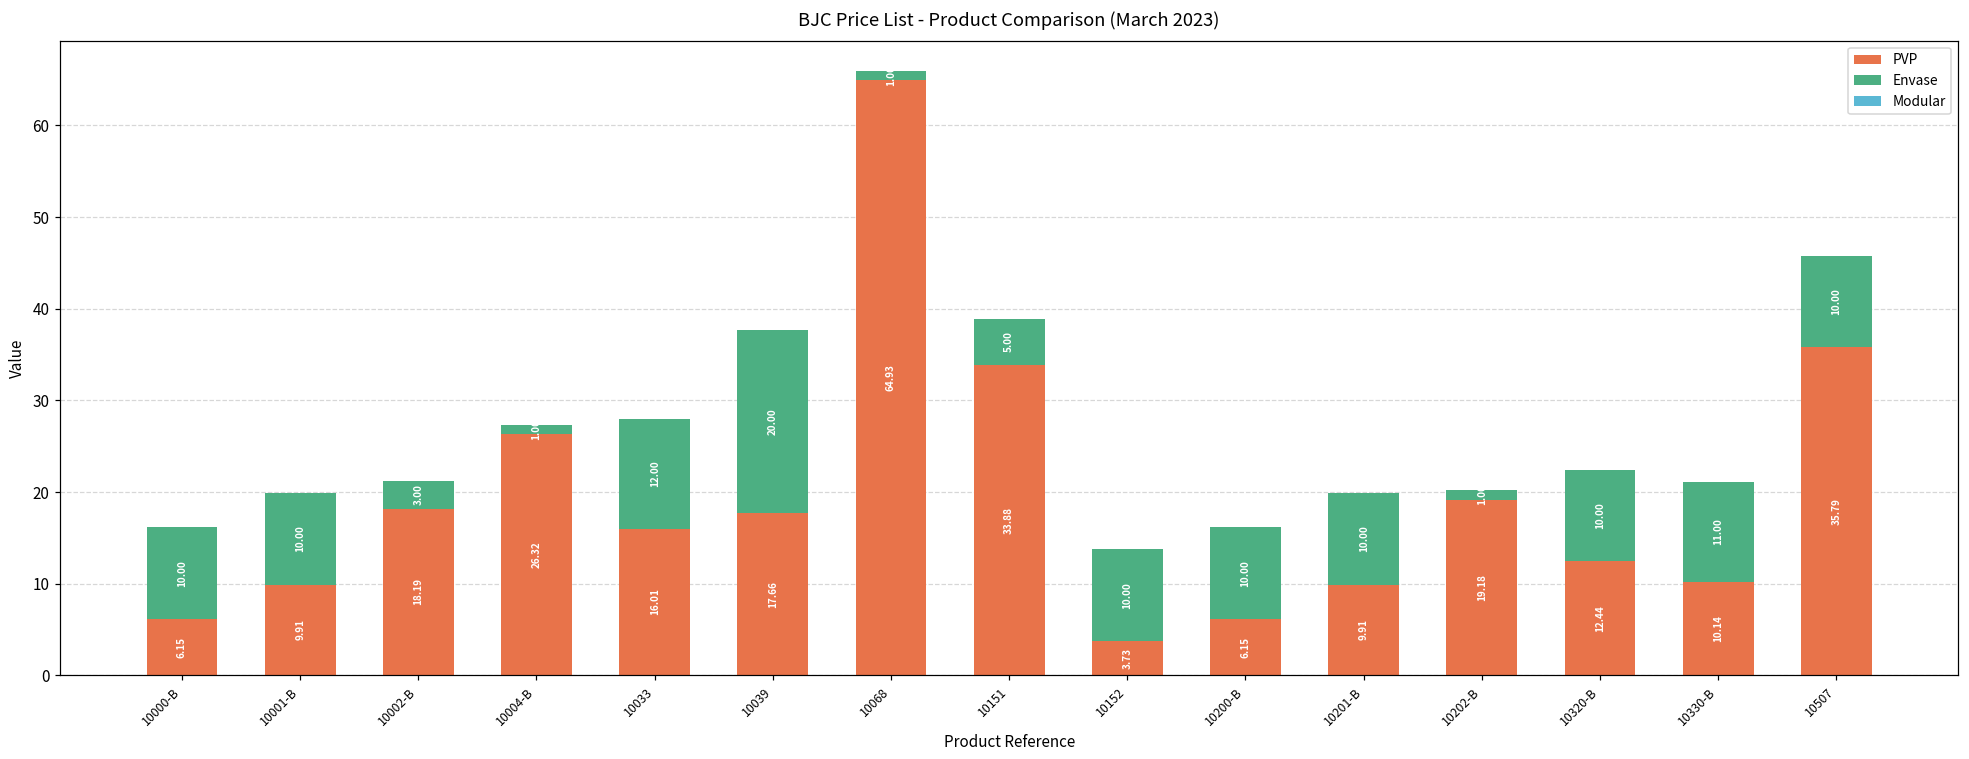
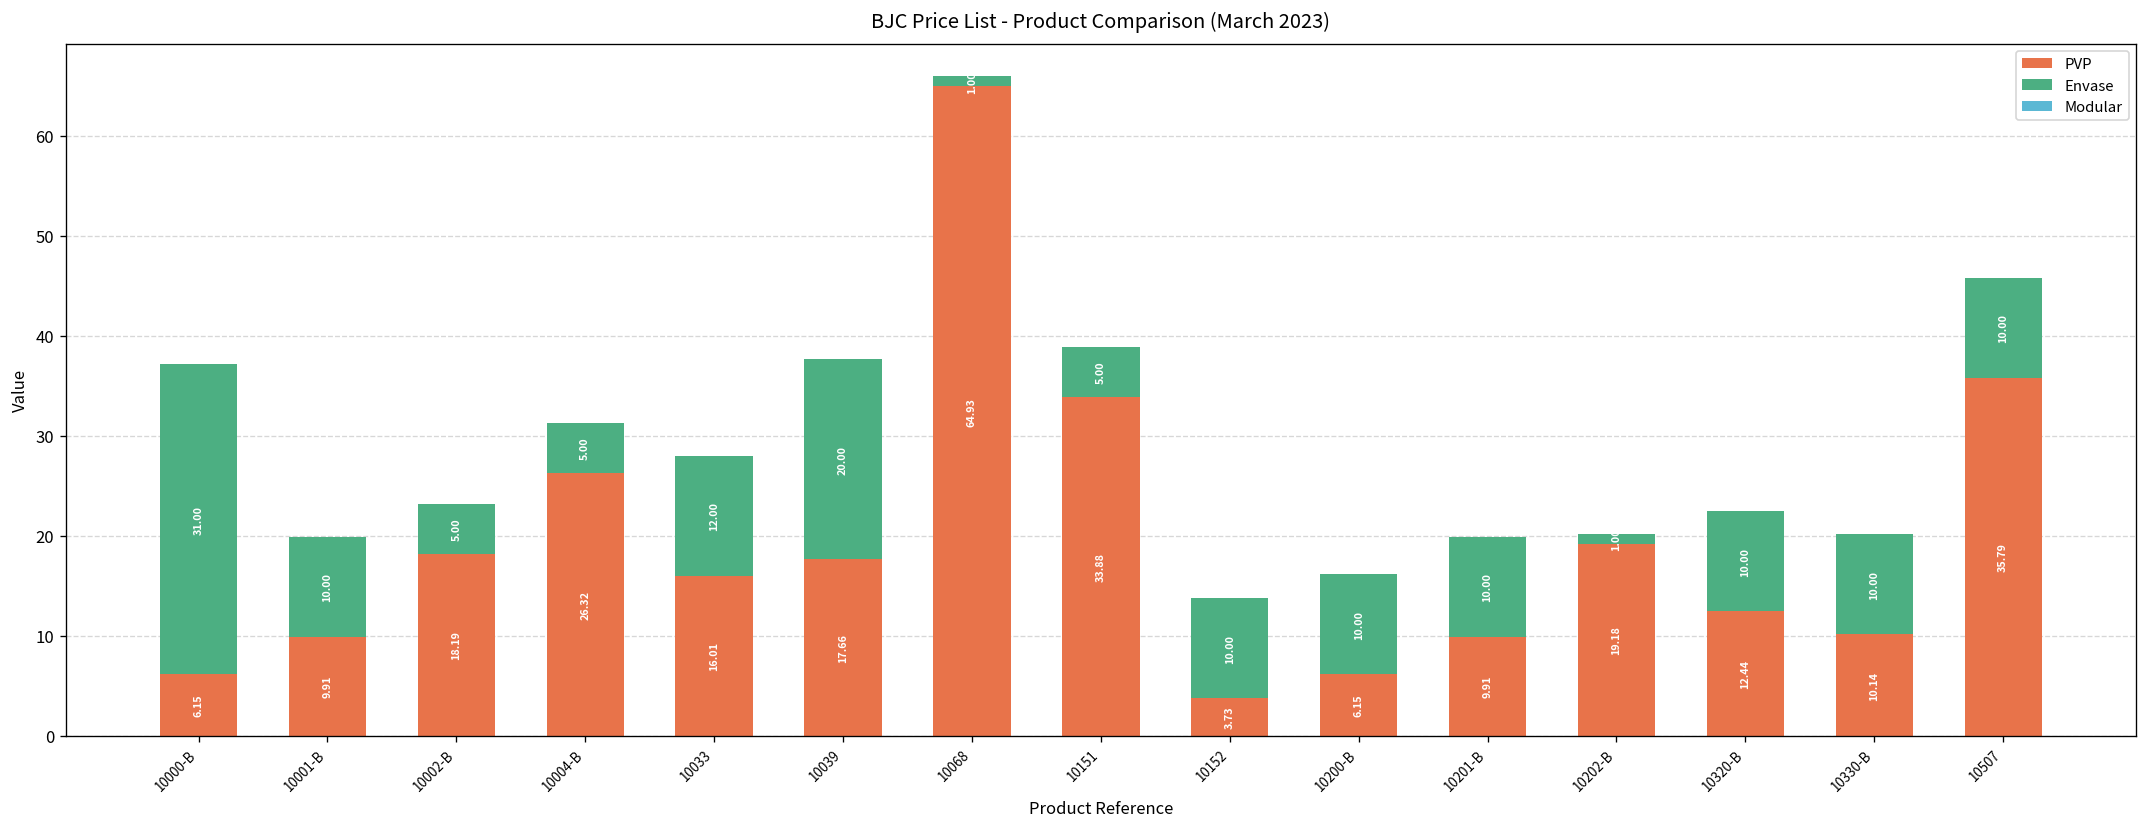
  {
    "PVP": {
      "10000-B": 6.15,
      "10001-B": 9.91,
      "10002-B": 18.19,
      "10004-B": 26.32,
      "10033": 16.01,
      "10039": 17.66,
      "10068": 64.93,
      "10151": 33.88,
      "10152": 3.73,
      "10200-B": 6.15,
      "10201-B": 9.91,
      "10202-B": 19.18,
      "10320-B": 12.44,
      "10330-B": 10.14,
      "10507": 35.79
    },
    "Envase": {
-     "10000-B": 10.00,
+     "10000-B": 31.00,
      "10001-B": 10.00,
-     "10002-B": 3.00,
-     "10004-B": 1.00,
+     "10002-B": 5.00,
+     "10004-B": 5.00,
      "10033": 12.00,
      "10039": 20.00,
      "10068": 1.00,
      "10151": 5.00,
      "10152": 10.00,
      "10200-B": 10.00,
      "10201-B": 10.00,
      "10202-B": 1.00,
      "10320-B": 10.00,
-     "10330-B": 11.00,
+     "10330-B": 10.00,
      "10507": 10.00
    },
    "Modular": {
      "10000-B": 0,
      "10001-B": 0,
      "10002-B": 0,
      "10004-B": 0,
      "10033": 0,
      "10039": 0,
      "10068": 0,
      "10151": 0,
      "10152": 0,
      "10200-B": 0,
      "10201-B": 0,
      "10202-B": 0,
      "10320-B": 0,
      "10330-B": 0,
      "10507": 0
    }
  }
